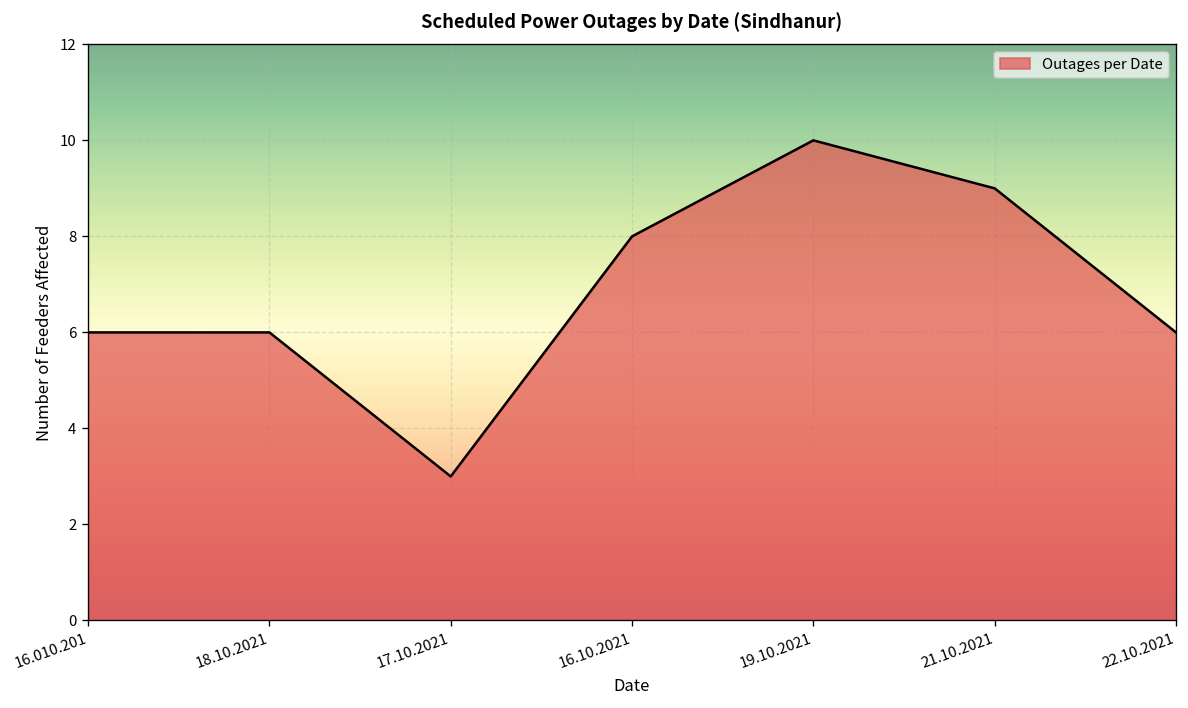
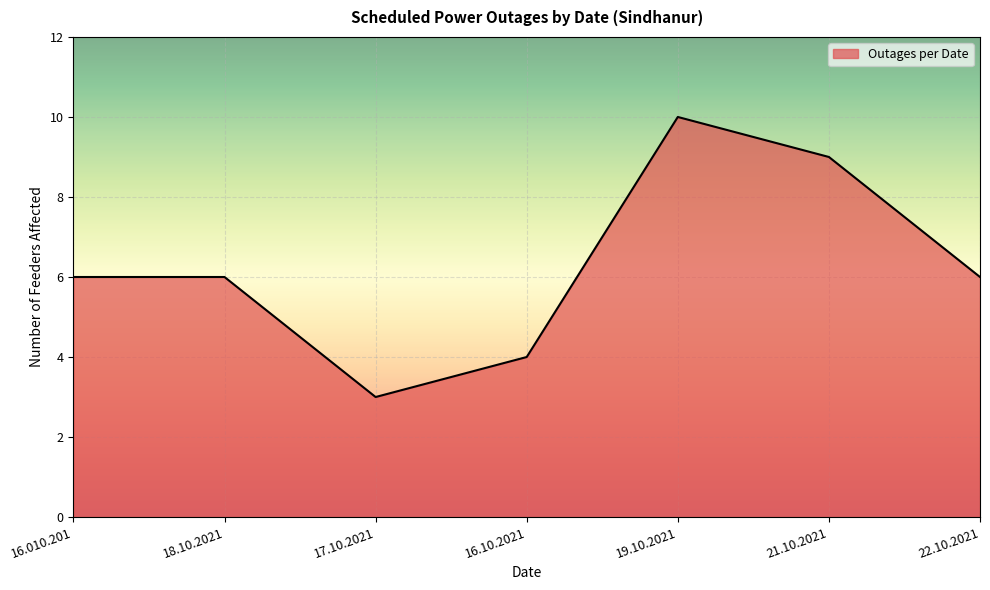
  {
    "16.010.201": 6,
    "18.10.2021": 6,
    "17.10.2021": 3,
-   "16.10.2021": 8,
+   "16.10.2021": 4,
    "19.10.2021": 10,
    "21.10.2021": 9,
    "22.10.2021": 6
  }
